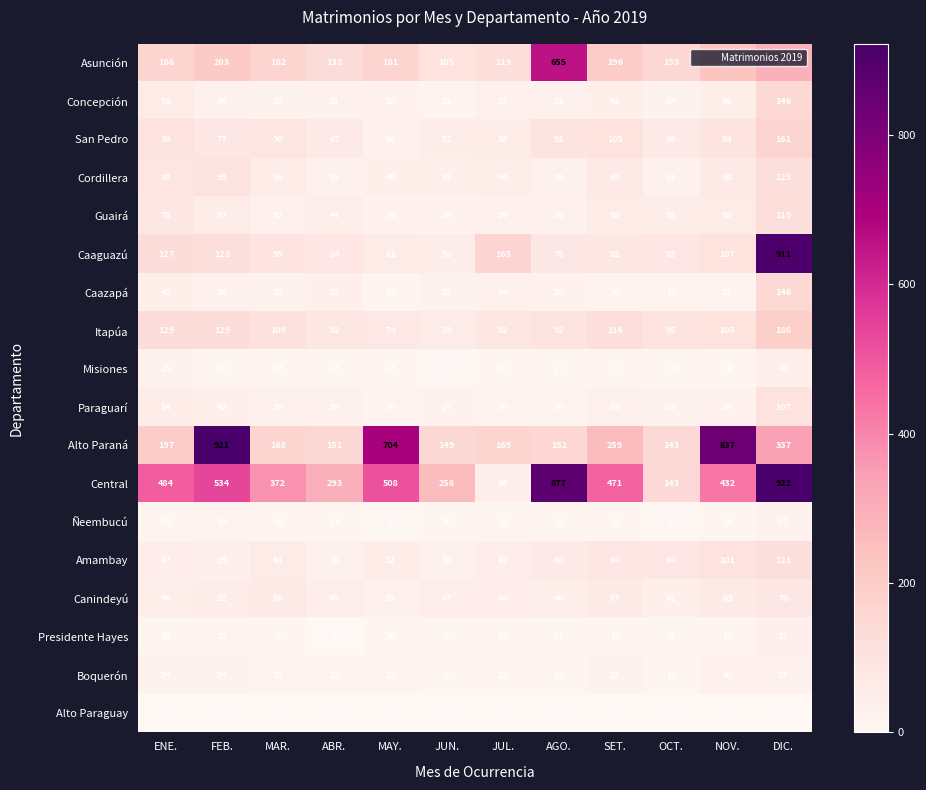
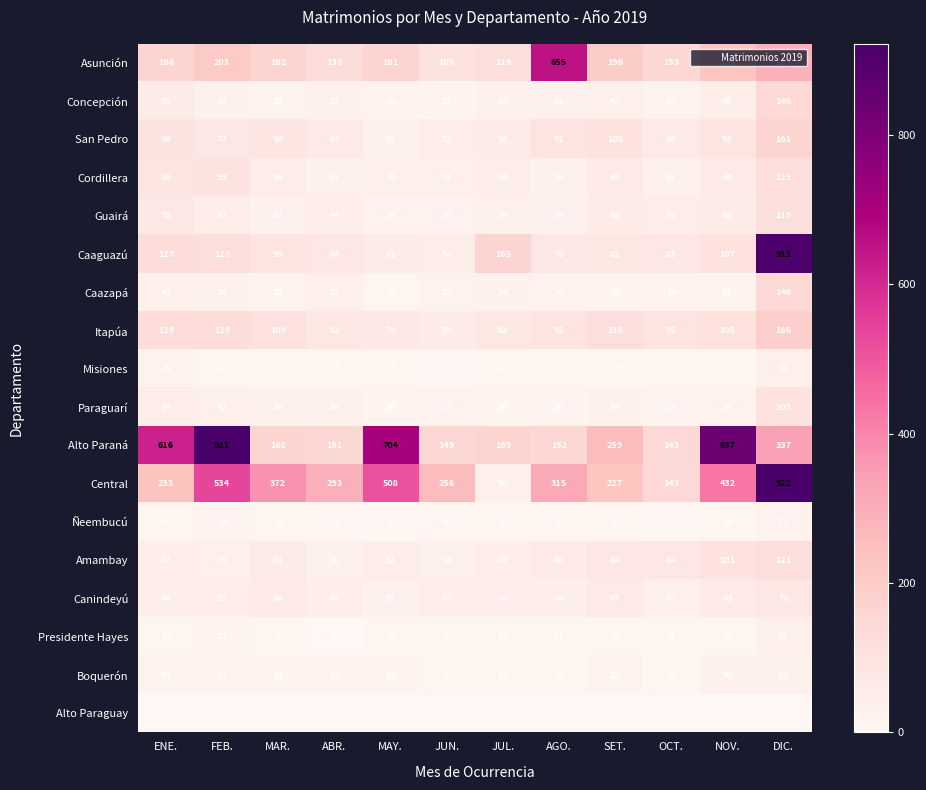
  {
    "Asunción": {
      "FEB.": 203,
      "AGO.": 655,
      "SET.": 196
    },
    "Caaguazú": {
      "DIC.": 911
    },
    "Itapúa": {
      "DIC.": 186
    },
    "Alto Paraná": {
-     "ENE.": 197,
+     "ENE.": 616,
      "FEB.": 921,
      "MAY.": 704,
      "SET.": 259,
      "NOV.": 837,
      "DIC.": 337
    },
    "Central": {
-     "ENE.": 484,
+     "ENE.": 233,
      "FEB.": 534,
      "MAR.": 372,
      "ABR.": 293,
      "MAY.": 508,
      "JUN.": 256,
-     "AGO.": 877,
-     "SET.": 471,
+     "AGO.": 315,
+     "SET.": 227,
      "NOV.": 432,
      "DIC.": 922
    }
  }
